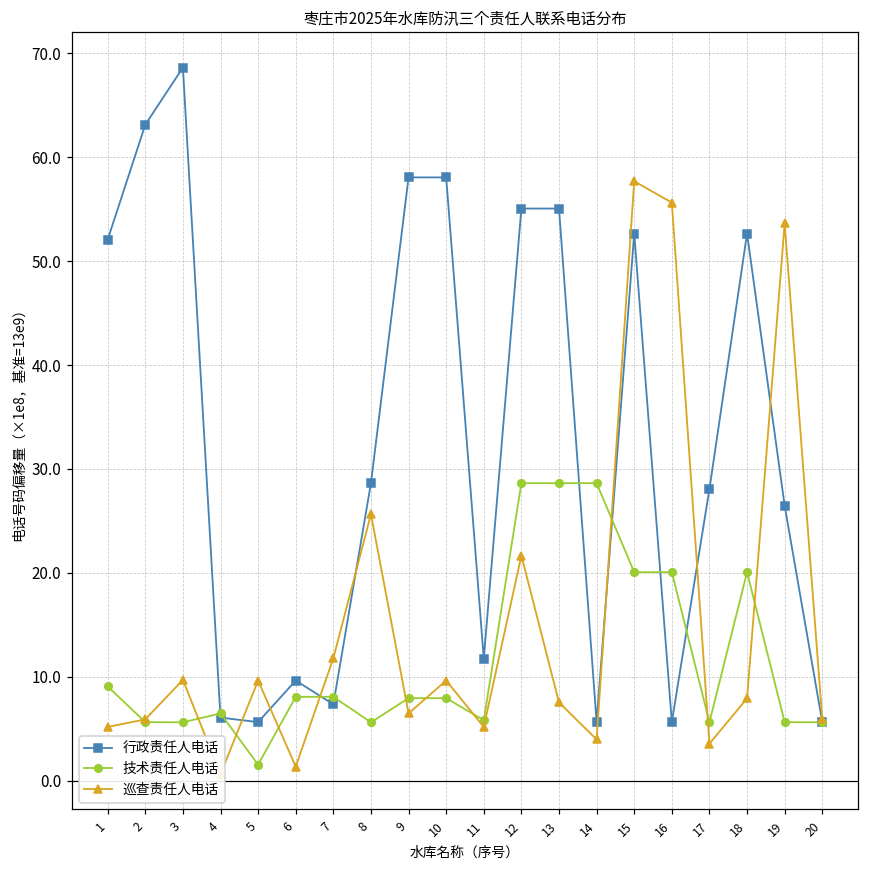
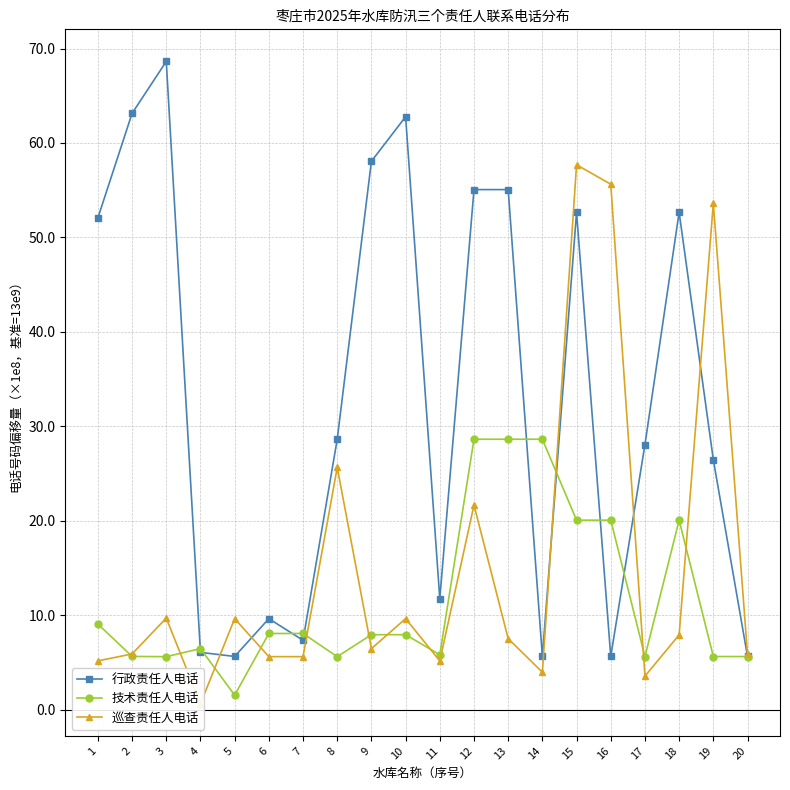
  {
    "行政责任人电话": {
      "1": 52,
      "2": 63,
      "3": 69,
      "4": 6,
      "5": 6,
      "6": 10,
      "7": 7,
      "8": 29,
      "9": 58,
-     "10": 58,
+     "10": 63,
      "11": 12,
      "12": 55,
      "13": 55,
      "14": 6,
      "15": 53,
      "16": 6,
      "17": 28,
      "18": 53,
      "19": 26
    },
    "技术责任人电话": {
      "1": 9,
      "3": 6,
      "4": 6,
      "5": 2,
      "6": 8,
      "7": 8,
      "8": 6,
      "9": 8,
      "10": 8,
      "11": 6,
      "12": 29,
      "13": 29,
      "14": 29,
      "15": 20,
      "16": 20,
      "17": 6,
      "18": 20,
      "19": 6
    },
    "巡查责任人电话": {
      "1": 5,
      "3": 10,
      "5": 10,
-     "6": 1,
-     "7": 12,
+     "6": 6,
+     "7": 6,
      "8": 26,
      "9": 6,
      "10": 10,
      "11": 5,
      "12": 22,
      "13": 8,
      "14": 4,
      "15": 58,
      "16": 56,
      "17": 4,
      "18": 8,
      "19": 54
    }
  }
